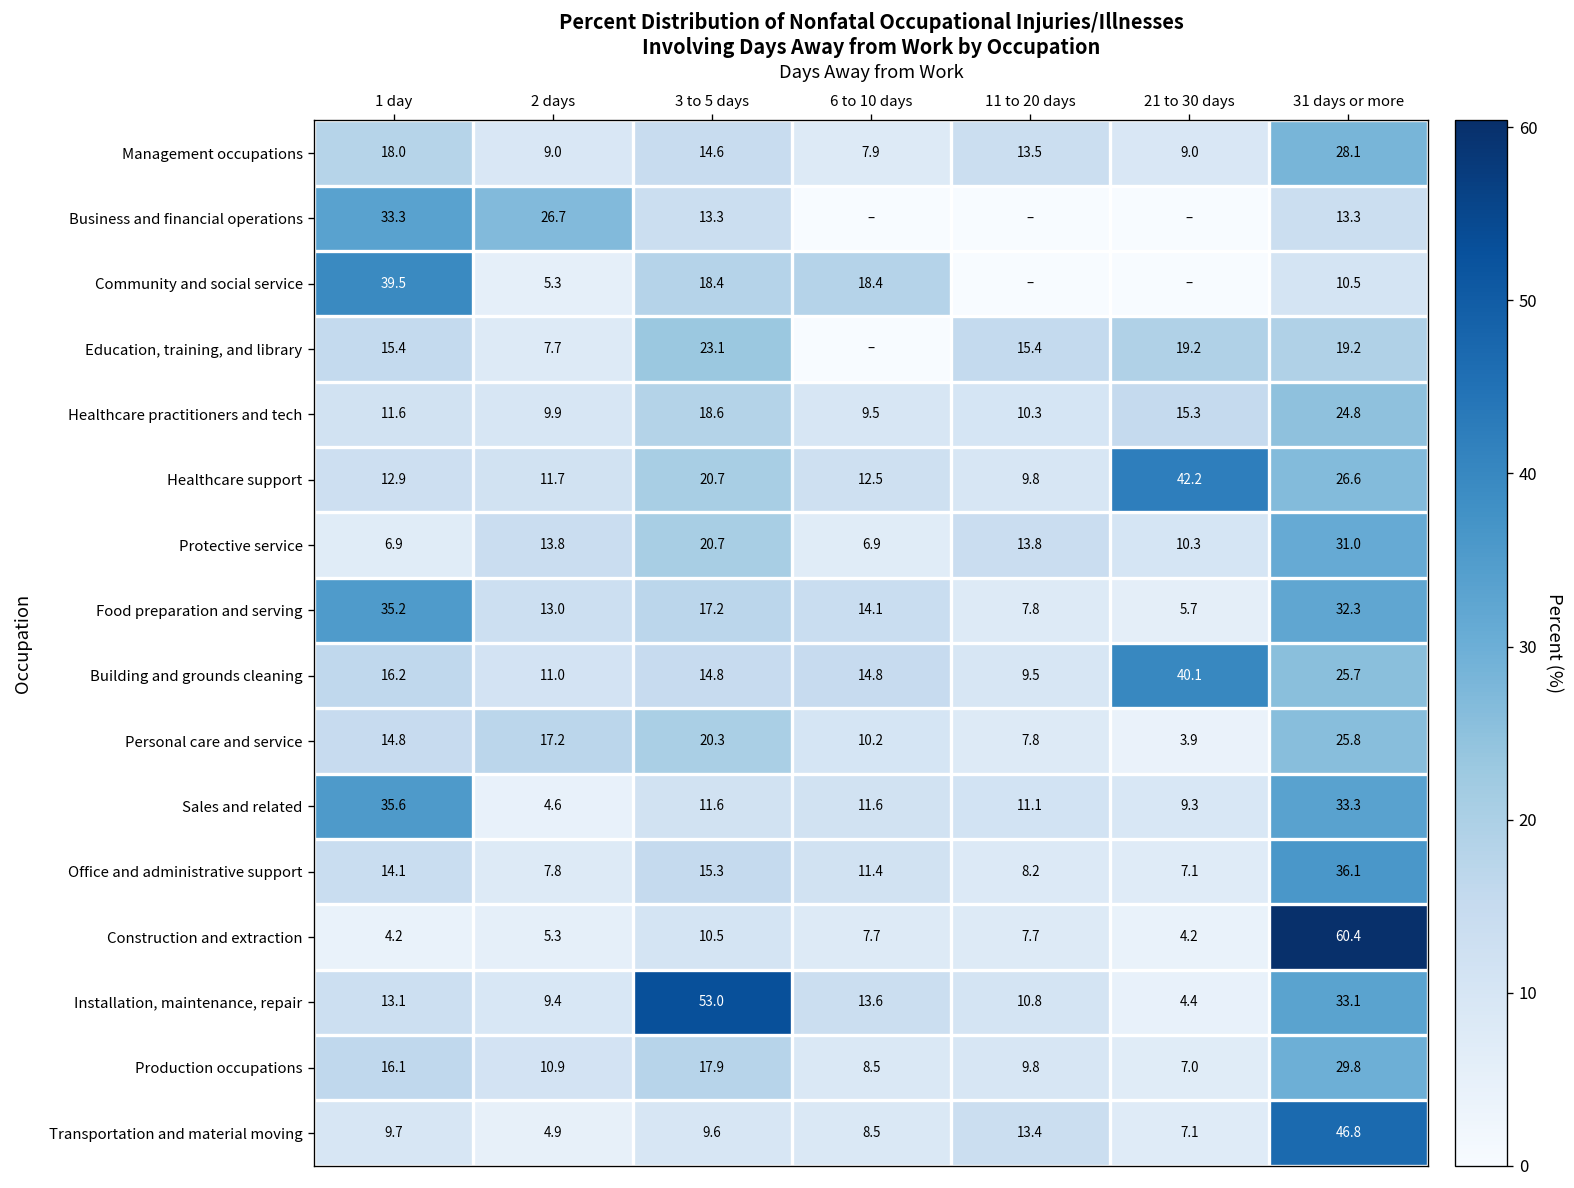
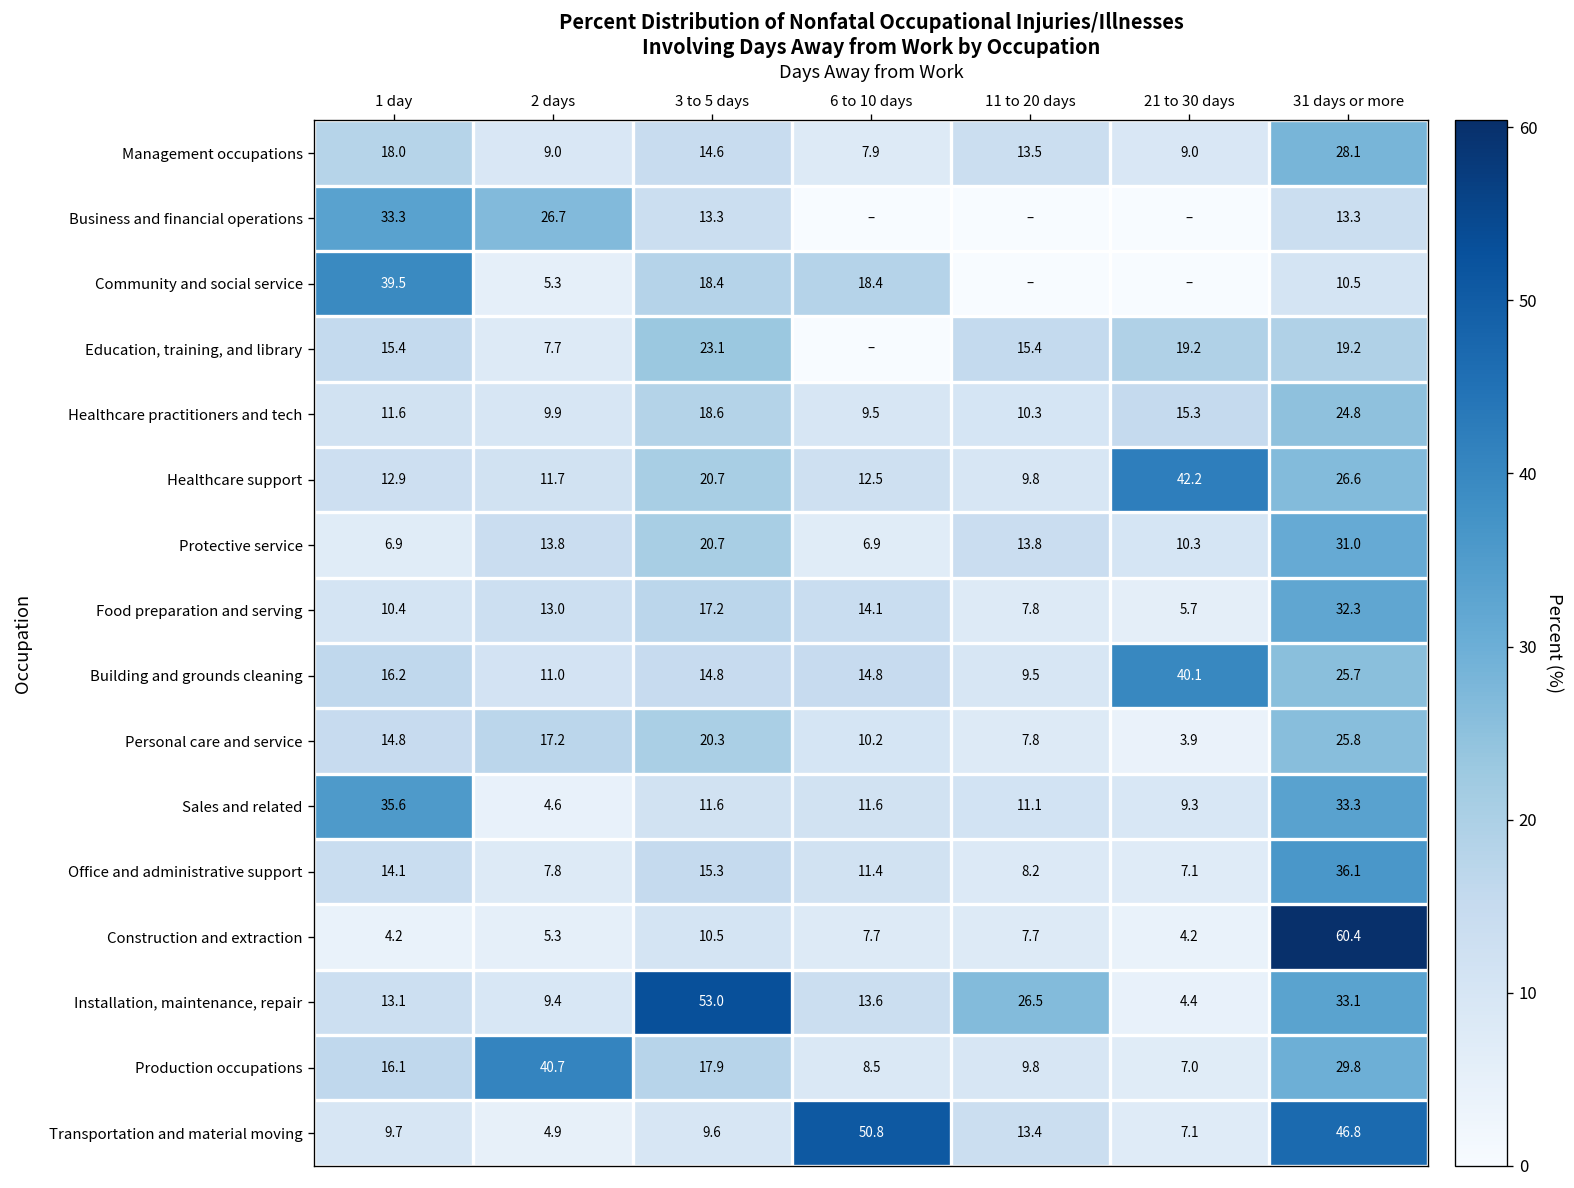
  {
    "Management occupations": {
      "1 day": 18.0,
      "2 days": 9.0,
      "3 to 5 days": 14.6,
      "6 to 10 days": 7.9,
      "11 to 20 days": 13.5,
      "21 to 30 days": 9.0,
      "31 days or more": 28.1
    },
    "Business and financial operations": {
      "1 day": 33.3,
      "2 days": 26.7,
      "3 to 5 days": 13.3,
      "31 days or more": 13.3
    },
    "Community and social service": {
      "1 day": 39.5,
      "2 days": 5.3,
      "3 to 5 days": 18.4,
      "6 to 10 days": 18.4,
      "31 days or more": 10.5
    },
    "Education, training, and library": {
      "1 day": 15.4,
      "2 days": 7.7,
      "3 to 5 days": 23.1,
      "11 to 20 days": 15.4,
      "21 to 30 days": 19.2,
      "31 days or more": 19.2
    },
    "Healthcare practitioners and tech": {
      "1 day": 11.6,
      "2 days": 9.9,
      "3 to 5 days": 18.6,
      "6 to 10 days": 9.5,
      "11 to 20 days": 10.3,
      "21 to 30 days": 15.3,
      "31 days or more": 24.8
    },
    "Healthcare support": {
      "1 day": 12.9,
      "2 days": 11.7,
      "3 to 5 days": 20.7,
      "6 to 10 days": 12.5,
      "11 to 20 days": 9.8,
      "21 to 30 days": 42.2,
      "31 days or more": 26.6
    },
    "Protective service": {
      "1 day": 6.9,
      "2 days": 13.8,
      "3 to 5 days": 20.7,
      "6 to 10 days": 6.9,
      "11 to 20 days": 13.8,
      "21 to 30 days": 10.3,
      "31 days or more": 31.0
    },
    "Food preparation and serving": {
-     "1 day": 35.2,
+     "1 day": 10.4,
      "2 days": 13.0,
      "3 to 5 days": 17.2,
      "6 to 10 days": 14.1,
      "11 to 20 days": 7.8,
      "21 to 30 days": 5.7,
      "31 days or more": 32.3
    },
    "Building and grounds cleaning": {
      "1 day": 16.2,
      "2 days": 11.0,
      "3 to 5 days": 14.8,
      "6 to 10 days": 14.8,
      "11 to 20 days": 9.5,
      "21 to 30 days": 40.1,
      "31 days or more": 25.7
    },
    "Personal care and service": {
      "1 day": 14.8,
      "2 days": 17.2,
      "3 to 5 days": 20.3,
      "6 to 10 days": 10.2,
      "11 to 20 days": 7.8,
      "21 to 30 days": 3.9,
      "31 days or more": 25.8
    },
    "Sales and related": {
      "1 day": 35.6,
      "2 days": 4.6,
      "3 to 5 days": 11.6,
      "6 to 10 days": 11.6,
      "11 to 20 days": 11.1,
      "21 to 30 days": 9.3,
      "31 days or more": 33.3
    },
    "Office and administrative support": {
      "1 day": 14.1,
      "2 days": 7.8,
      "3 to 5 days": 15.3,
      "6 to 10 days": 11.4,
      "11 to 20 days": 8.2,
      "21 to 30 days": 7.1,
      "31 days or more": 36.1
    },
    "Construction and extraction": {
      "1 day": 4.2,
      "2 days": 5.3,
      "3 to 5 days": 10.5,
      "6 to 10 days": 7.7,
      "11 to 20 days": 7.7,
      "21 to 30 days": 4.2,
      "31 days or more": 60.4
    },
    "Installation, maintenance, repair": {
      "1 day": 13.1,
      "2 days": 9.4,
      "3 to 5 days": 53.0,
      "6 to 10 days": 13.6,
-     "11 to 20 days": 10.8,
+     "11 to 20 days": 26.5,
      "21 to 30 days": 4.4,
      "31 days or more": 33.1
    },
    "Production occupations": {
      "1 day": 16.1,
-     "2 days": 10.9,
+     "2 days": 40.7,
      "3 to 5 days": 17.9,
      "6 to 10 days": 8.5,
      "11 to 20 days": 9.8,
      "21 to 30 days": 7.0,
      "31 days or more": 29.8
    },
    "Transportation and material moving": {
      "1 day": 9.7,
      "2 days": 4.9,
      "3 to 5 days": 9.6,
-     "6 to 10 days": 8.5,
+     "6 to 10 days": 50.8,
      "11 to 20 days": 13.4,
      "21 to 30 days": 7.1,
      "31 days or more": 46.8
    }
  }
